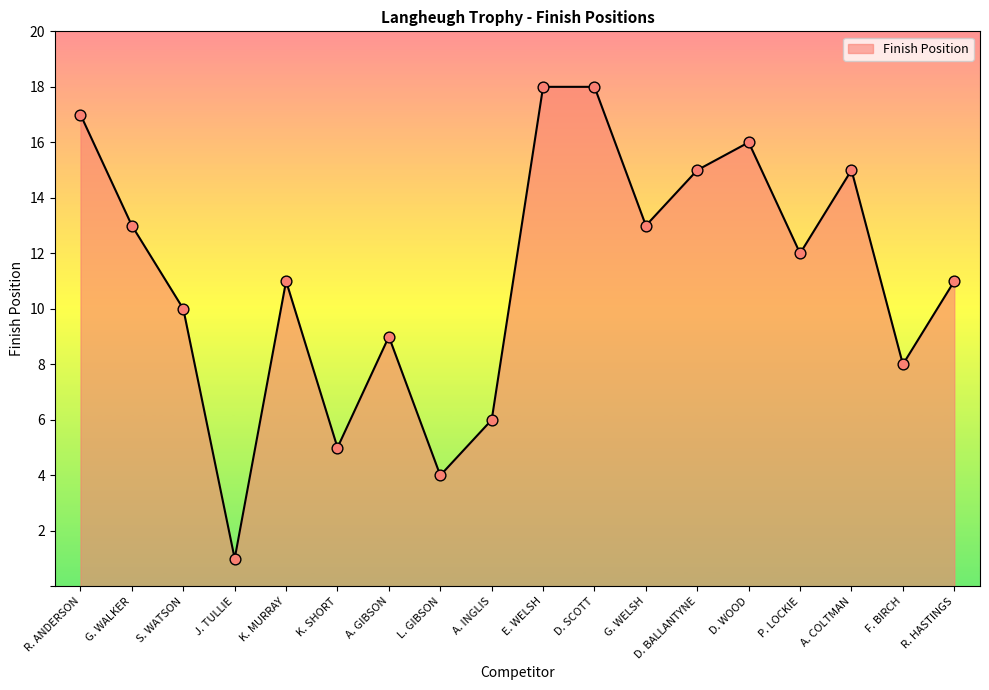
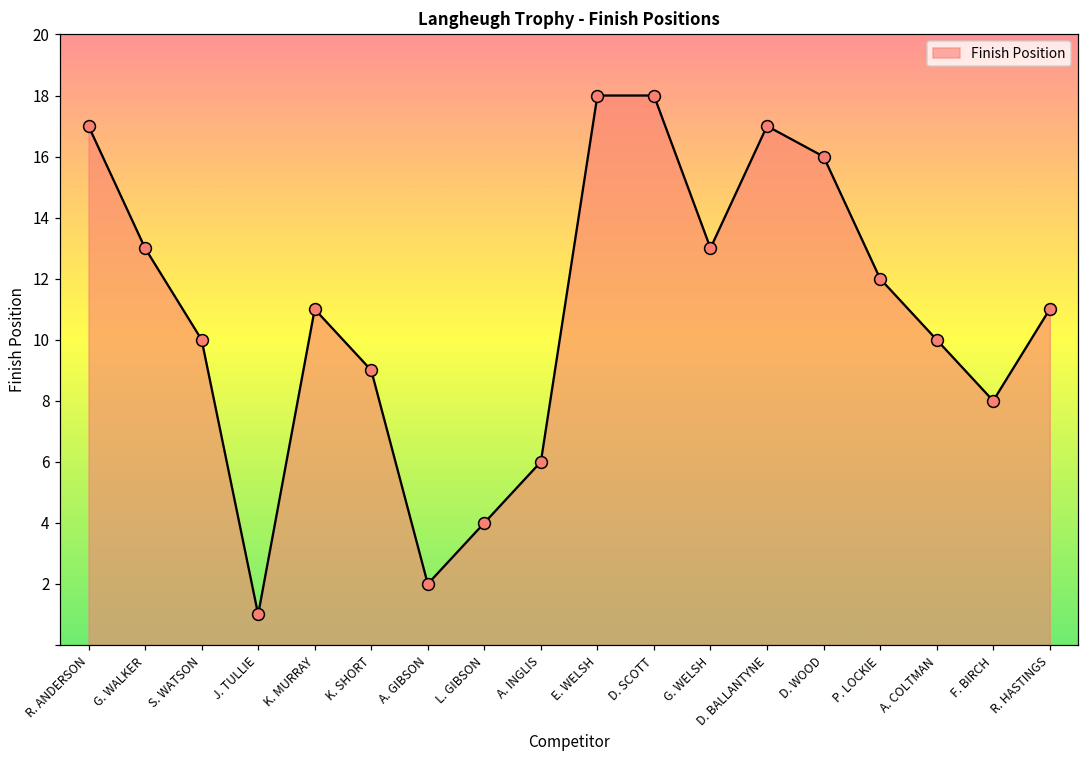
  {
    "R. ANDERSON": 17,
    "G. WALKER": 13,
    "S. WATSON": 10,
    "J. TULLIE": 1,
    "K. MURRAY": 11,
-   "K. SHORT": 5,
-   "A. GIBSON": 9,
+   "K. SHORT": 9,
+   "A. GIBSON": 2,
    "L. GIBSON": 4,
    "A. INGLIS": 6,
    "E. WELSH": 18,
    "D. SCOTT": 18,
    "G. WELSH": 13,
-   "D. BALLANTYNE": 15,
+   "D. BALLANTYNE": 17,
    "D. WOOD": 16,
    "P. LOCKIE": 12,
-   "A. COLTMAN": 15,
+   "A. COLTMAN": 10,
    "F. BIRCH": 8,
    "R. HASTINGS": 11
  }
